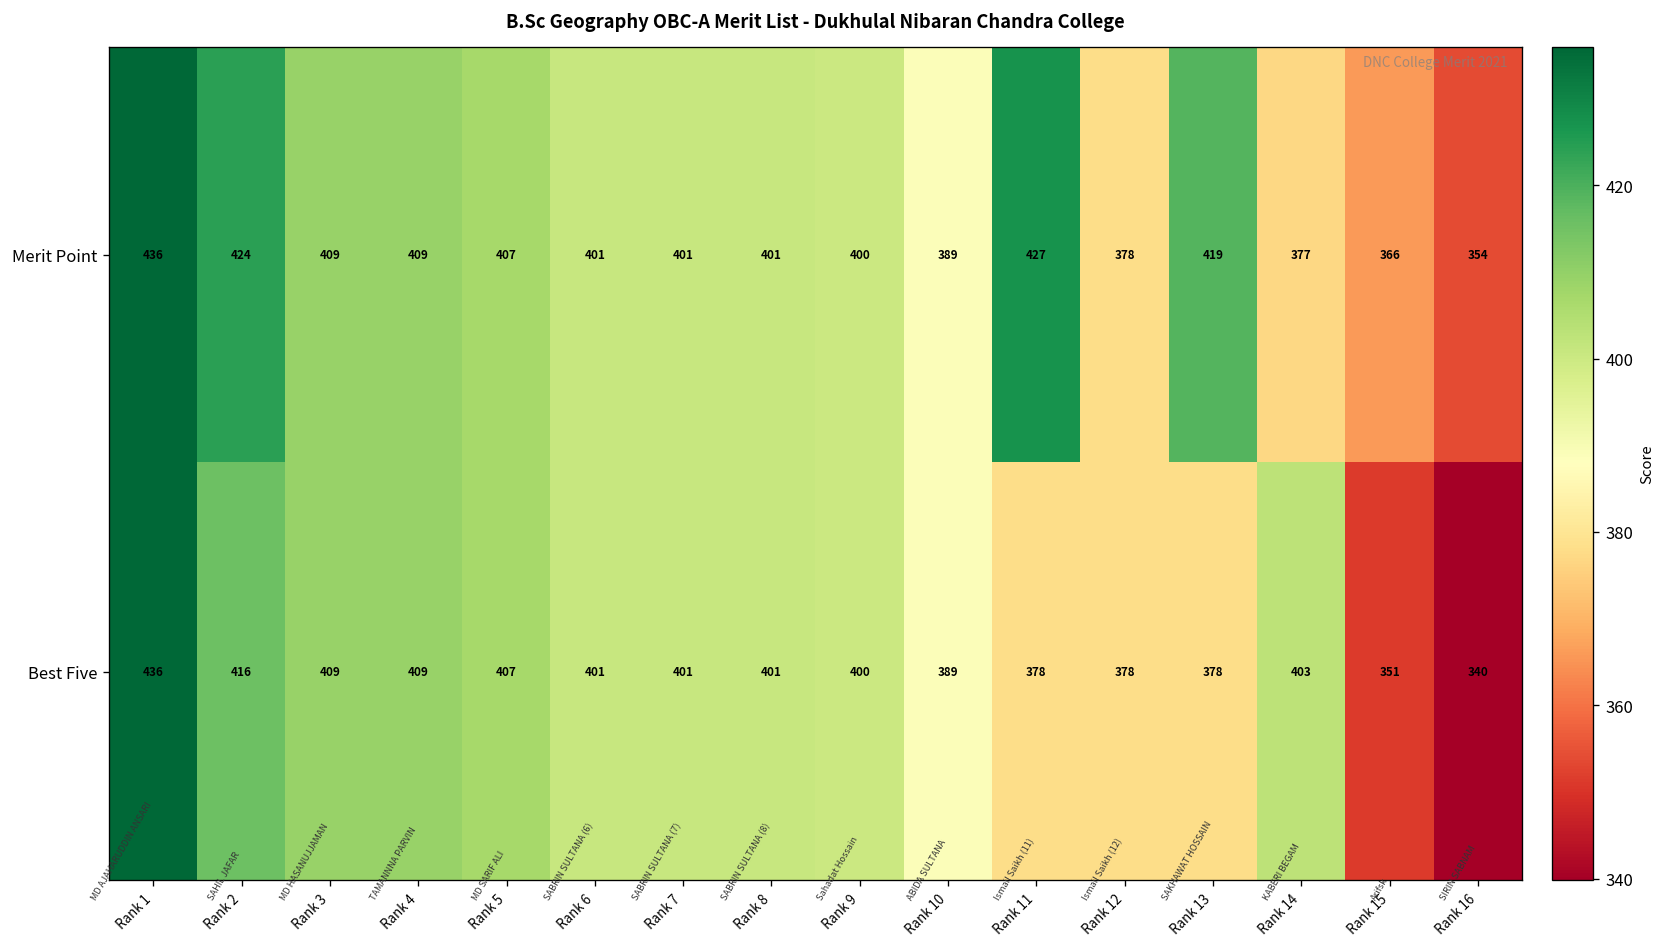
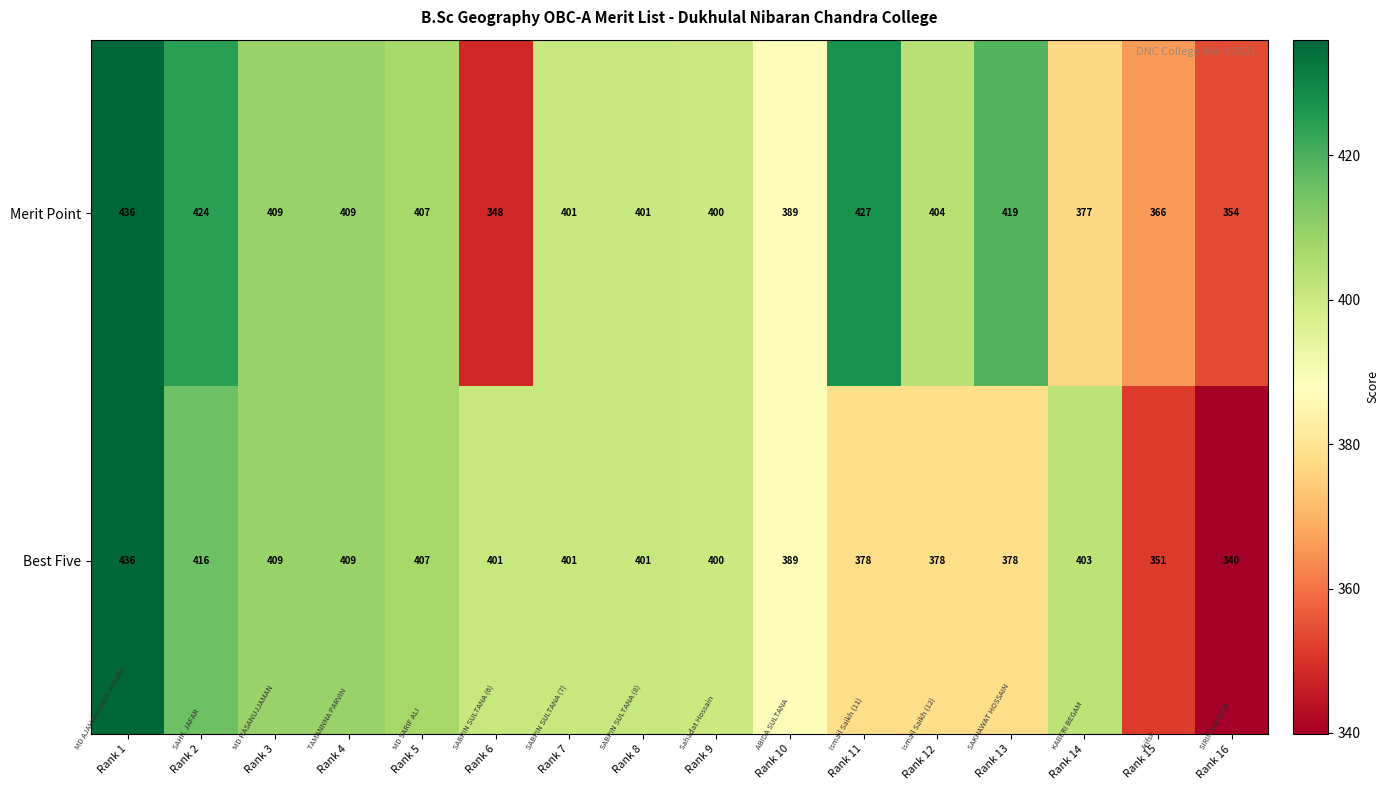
  {
    "Merit Point": {
      "Rank 1": 436,
      "Rank 2": 424,
      "Rank 3": 409,
      "Rank 4": 409,
      "Rank 5": 407,
-     "Rank 6": 401,
+     "Rank 6": 348,
      "Rank 7": 401,
      "Rank 8": 401,
      "Rank 9": 400,
      "Rank 10": 389,
      "Rank 11": 427,
-     "Rank 12": 378,
+     "Rank 12": 404,
      "Rank 13": 419,
      "Rank 14": 377,
      "Rank 15": 366
    },
    "Best Five": {
      "Rank 15": 351
    }
  }
